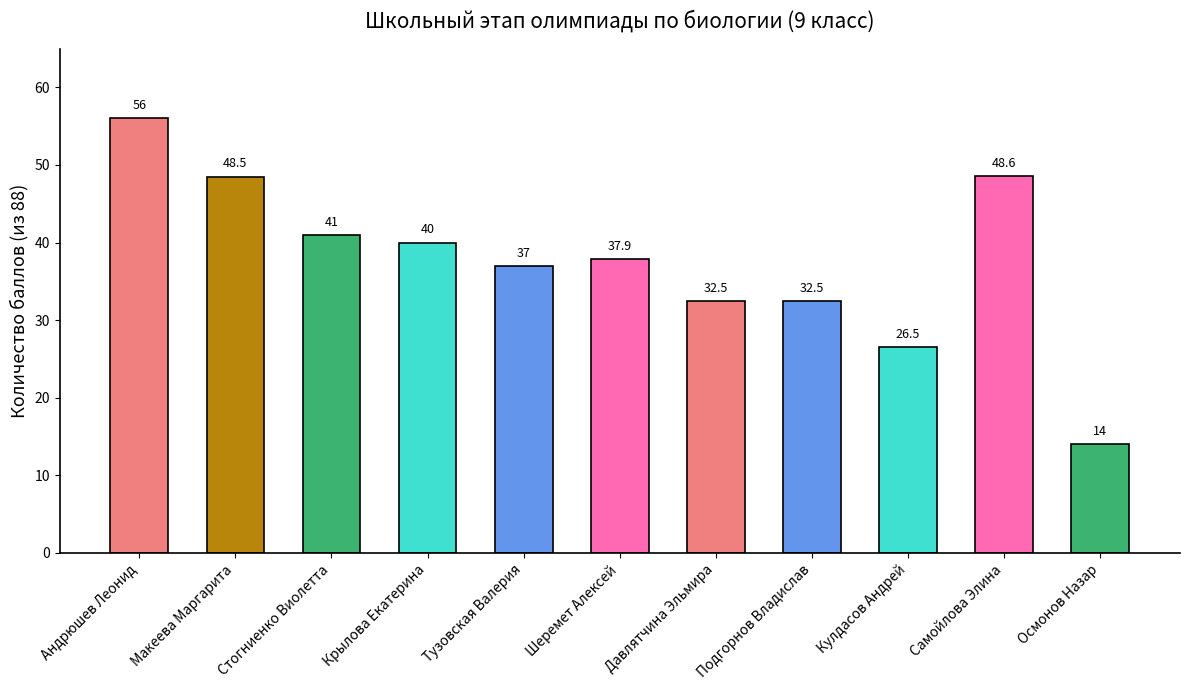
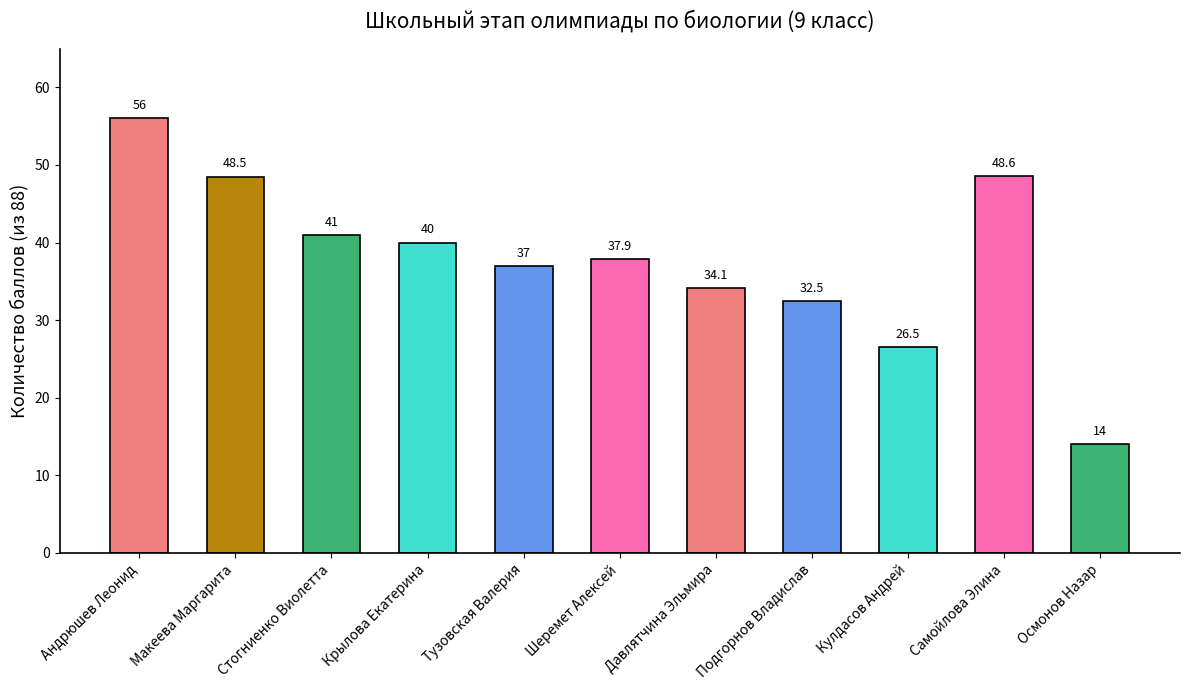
  {
    "Андрюшев Леонид": 56,
    "Макеева Маргарита": 48.5,
    "Стогниенко Виолетта": 41,
    "Крылова Екатерина": 40,
    "Тузовская Валерия": 37,
    "Шеремет Алексей": 37.9,
-   "Давлятчина Эльмира": 32.5,
+   "Давлятчина Эльмира": 34.1,
    "Подгорнов Владислав": 32.5,
    "Кулдасов Андрей": 26.5,
    "Самойлова Элина": 48.6,
    "Осмонов Назар": 14
  }
